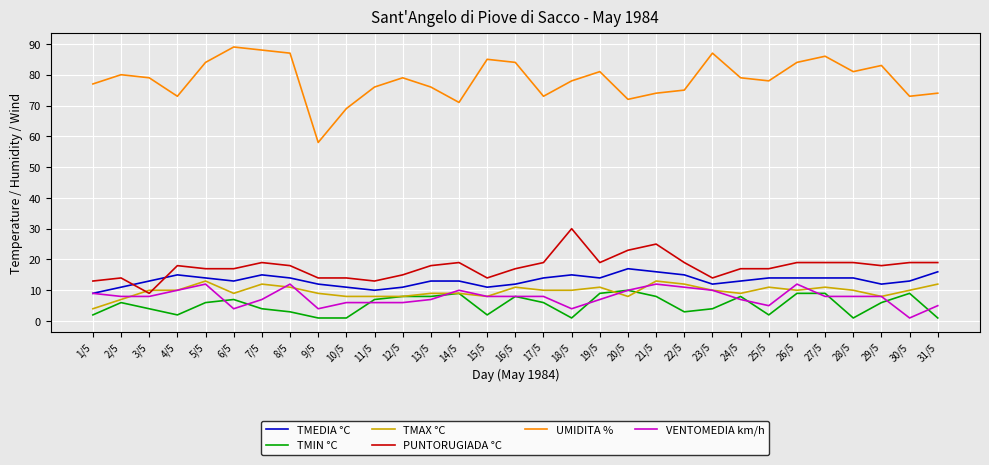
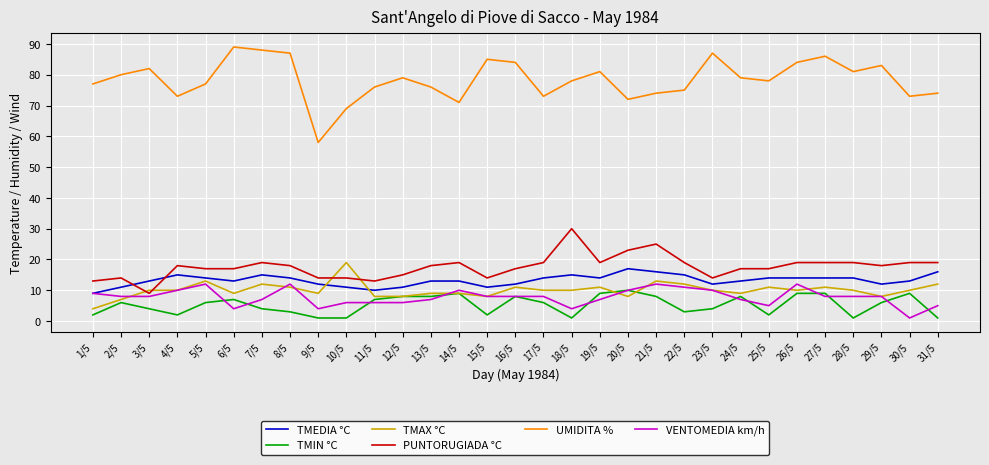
  {
    "TMEDIA °C": {
      "2/5": 11,
      "3/5": 13,
      "4/5": 15,
      "5/5": 14,
      "6/5": 13,
      "7/5": 15,
      "8/5": 14,
      "9/5": 12,
      "10/5": 11,
      "11/5": 10,
      "12/5": 11,
      "13/5": 13,
      "14/5": 13,
      "15/5": 11,
      "16/5": 12,
      "17/5": 14,
      "18/5": 15,
      "19/5": 14,
      "20/5": 17,
      "21/5": 16,
      "22/5": 15,
      "23/5": 12,
      "24/5": 13,
      "25/5": 14,
      "26/5": 14,
      "27/5": 14,
      "28/5": 14,
      "29/5": 12,
      "30/5": 13,
      "31/5": 16
    },
    "TMIN °C": {
      "1/5": 2,
      "2/5": 6,
      "3/5": 4,
      "4/5": 2,
      "5/5": 6,
      "6/5": 7,
      "7/5": 4,
      "8/5": 3,
      "9/5": 1,
      "10/5": 1,
      "11/5": 7,
      "13/5": 8,
      "15/5": 2,
      "17/5": 6,
      "18/5": 1,
      "19/5": 9,
      "21/5": 8,
      "22/5": 3,
      "23/5": 4,
      "24/5": 8,
      "25/5": 2,
      "26/5": 9,
      "27/5": 9,
      "28/5": 1,
      "29/5": 6,
      "30/5": 9,
      "31/5": 1
    },
    "TMAX °C": {
      "1/5": 4,
      "2/5": 7,
      "3/5": 10,
      "5/5": 13,
      "6/5": 9,
      "7/5": 12,
      "8/5": 11,
      "9/5": 9,
-     "10/5": 8,
+     "10/5": 19,
      "11/5": 8,
      "13/5": 9,
      "16/5": 11,
      "17/5": 10,
      "18/5": 10,
      "19/5": 11,
      "20/5": 8,
      "21/5": 13,
      "22/5": 12,
      "24/5": 9,
      "25/5": 11,
      "26/5": 10,
      "27/5": 11,
      "28/5": 10,
      "30/5": 10,
      "31/5": 12
    },
    "PUNTORUGIADA °C": {
      "1/5": 13,
      "2/5": 14,
      "3/5": 9,
      "4/5": 18,
      "5/5": 17,
      "6/5": 17,
      "7/5": 19,
      "8/5": 18,
      "9/5": 14,
      "10/5": 14,
      "11/5": 13,
      "12/5": 15,
      "13/5": 18,
      "14/5": 19,
      "15/5": 14,
      "16/5": 17,
      "17/5": 19,
      "18/5": 30,
      "19/5": 19,
      "20/5": 23,
      "21/5": 25,
      "22/5": 19,
      "23/5": 14,
      "24/5": 17,
      "25/5": 17,
      "26/5": 19,
      "27/5": 19,
      "28/5": 19,
      "29/5": 18,
      "30/5": 19,
      "31/5": 19
    },
    "UMIDITA %": {
      "1/5": 77,
      "2/5": 80,
-     "3/5": 79,
+     "3/5": 82,
      "4/5": 73,
-     "5/5": 84,
+     "5/5": 77,
      "6/5": 89,
      "7/5": 88,
      "8/5": 87,
      "9/5": 58,
      "10/5": 69,
      "11/5": 76,
      "12/5": 79,
      "13/5": 76,
      "14/5": 71,
      "15/5": 85,
      "16/5": 84,
      "17/5": 73,
      "18/5": 78,
      "19/5": 81,
      "20/5": 72,
      "21/5": 74,
      "22/5": 75,
      "23/5": 87,
      "24/5": 79,
      "25/5": 78,
      "26/5": 84,
      "27/5": 86,
      "28/5": 81,
      "29/5": 83,
      "30/5": 73,
      "31/5": 74
    },
    "VENTOMEDIA km/h": {
      "2/5": 8,
      "3/5": 8,
      "5/5": 12,
      "6/5": 4,
      "7/5": 7,
      "8/5": 12,
      "9/5": 4,
      "10/5": 6,
      "11/5": 6,
      "12/5": 6,
      "13/5": 7,
      "14/5": 10,
      "17/5": 8,
      "18/5": 4,
      "19/5": 7,
      "21/5": 12,
      "22/5": 11,
      "24/5": 7,
      "25/5": 5,
      "26/5": 12,
      "27/5": 8,
      "28/5": 8,
      "30/5": 1,
      "31/5": 5
    }
  }
